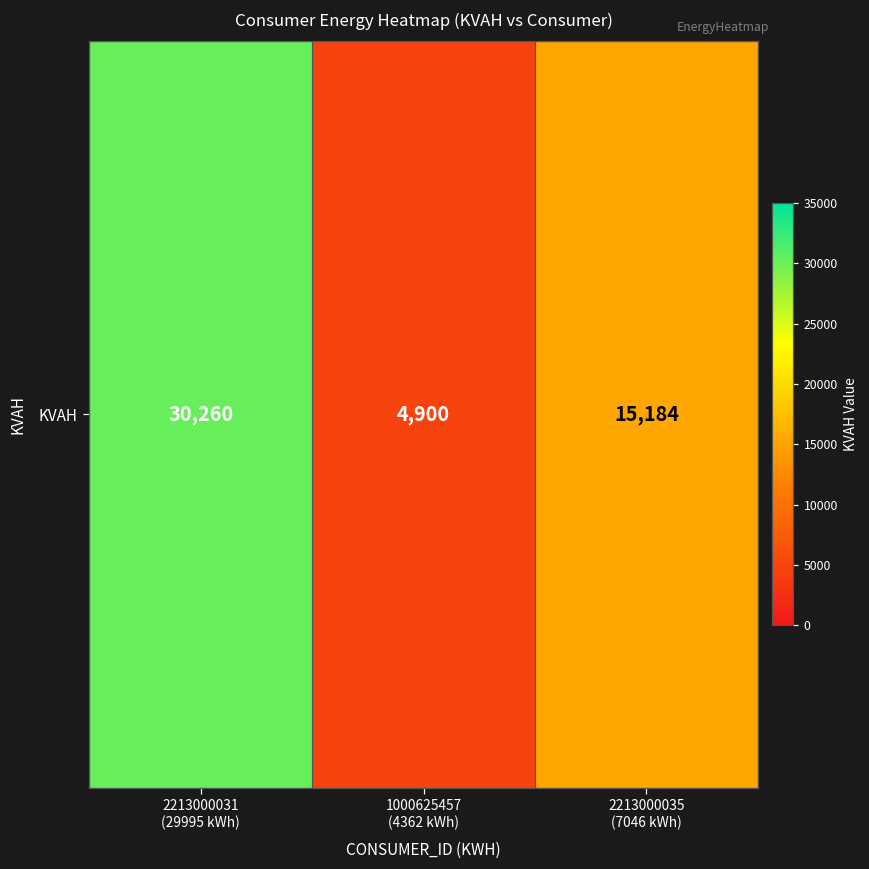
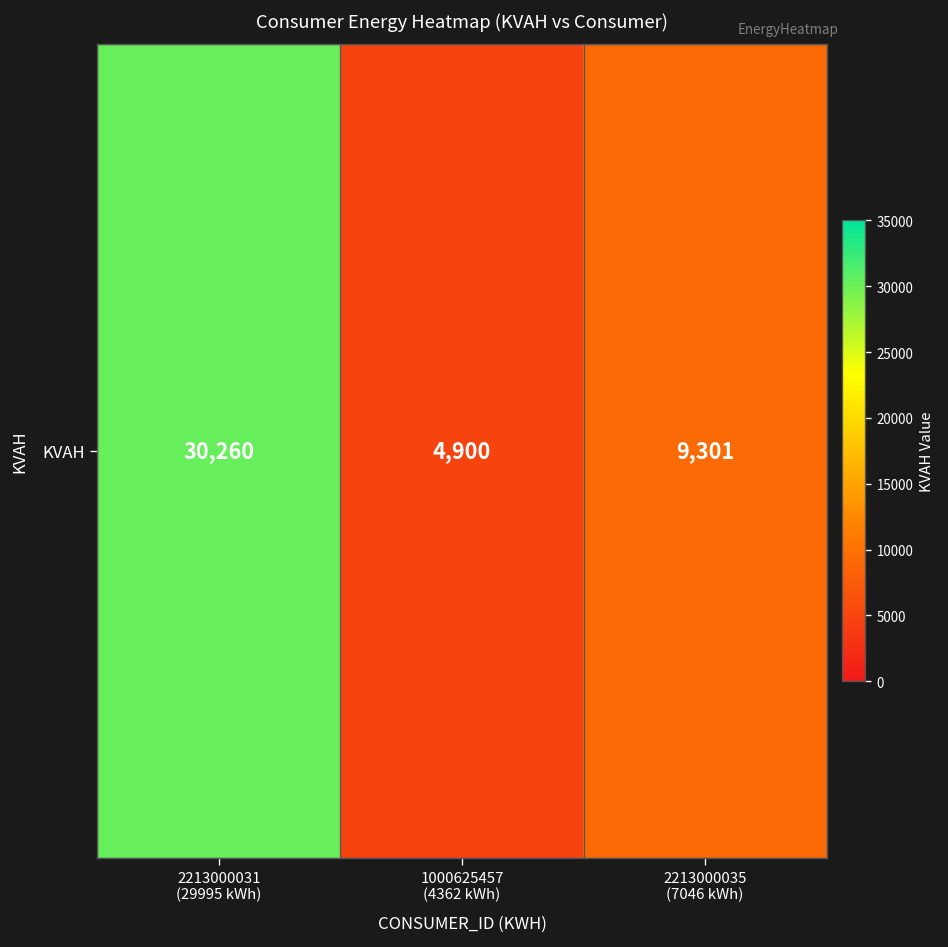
  {
    "KVAH": {
      "2213000031 (29995 kWh)": "30,260",
      "1000625457 (4362 kWh)": "4,900",
-     "2213000035 (7046 kWh)": "15,184"
+     "2213000035 (7046 kWh)": "9,301"
    }
  }
